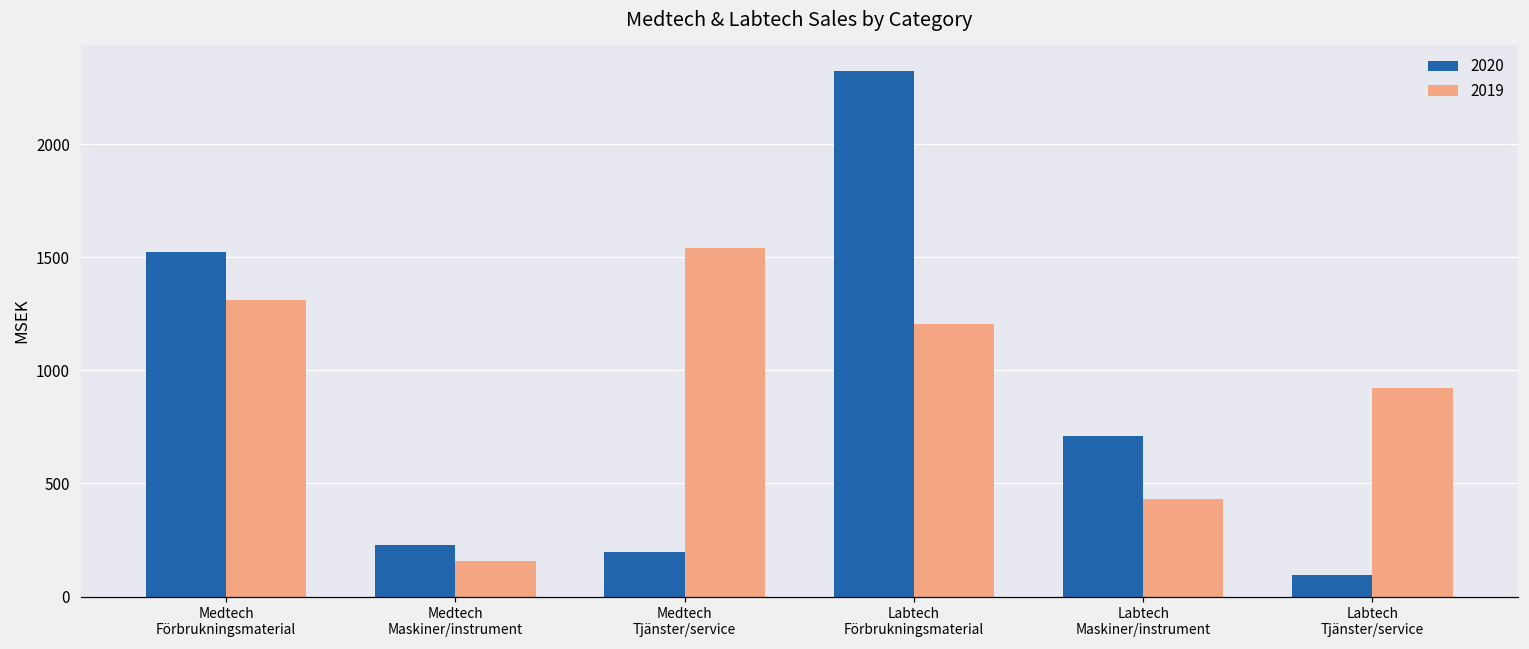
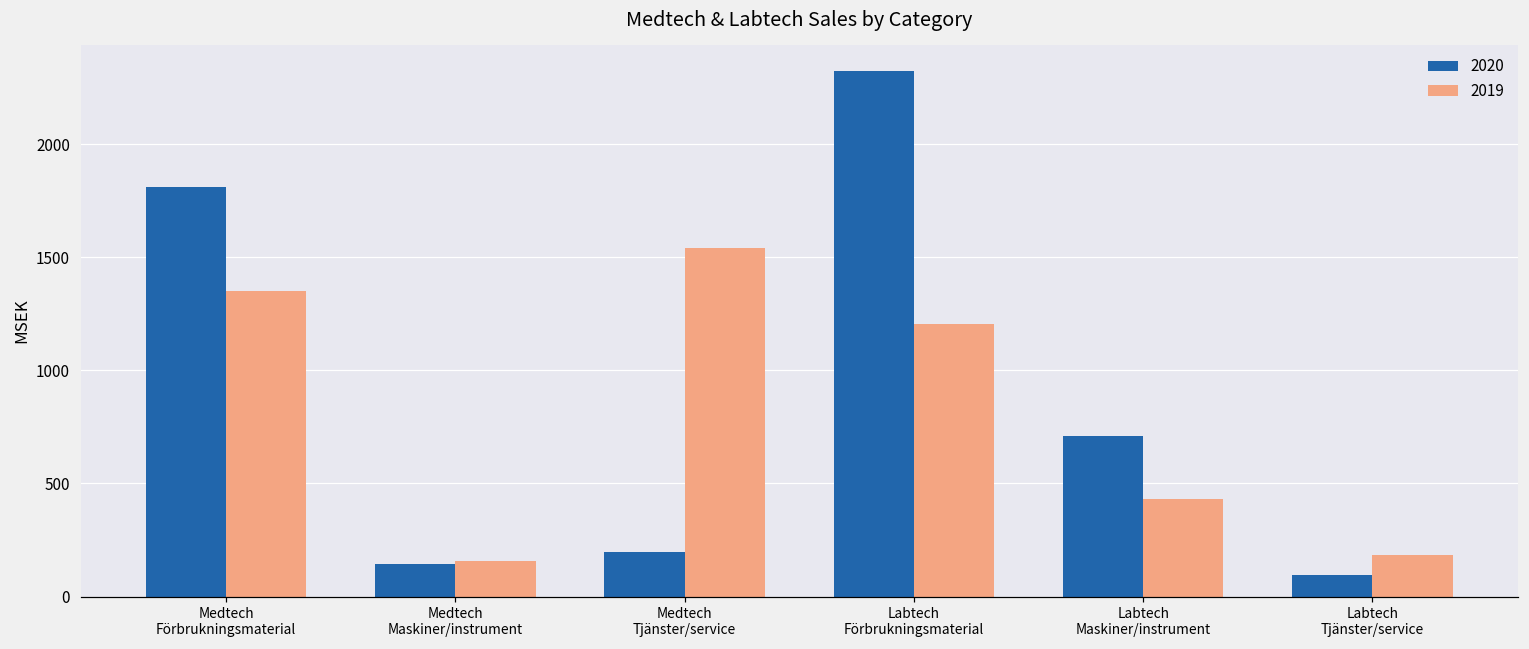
  {
    "2020": {
-     "Medtech Förbrukningsmaterial": 1530,
-     "Medtech Maskiner/instrument": 230,
+     "Medtech Förbrukningsmaterial": 1810,
+     "Medtech Maskiner/instrument": 140,
      "Medtech Tjänster/service": 200,
      "Labtech Förbrukningsmaterial": 2320,
      "Labtech Maskiner/instrument": 710,
      "Labtech Tjänster/service": 90
    },
    "2019": {
-     "Medtech Förbrukningsmaterial": 1310,
+     "Medtech Förbrukningsmaterial": 1350,
      "Medtech Maskiner/instrument": 160,
      "Medtech Tjänster/service": 1540,
      "Labtech Förbrukningsmaterial": 1200,
      "Labtech Maskiner/instrument": 430,
-     "Labtech Tjänster/service": 920
+     "Labtech Tjänster/service": 180
    }
  }
